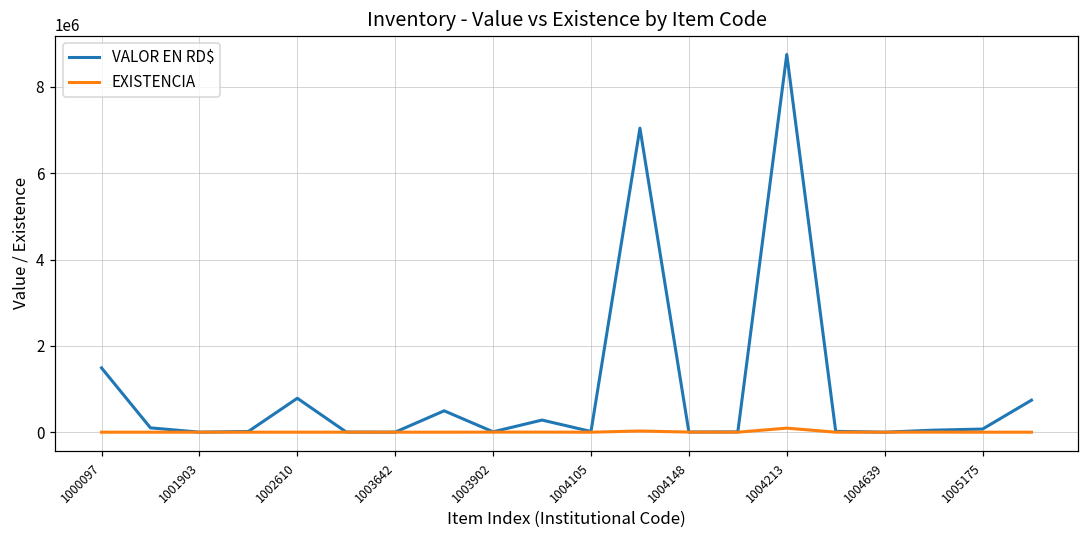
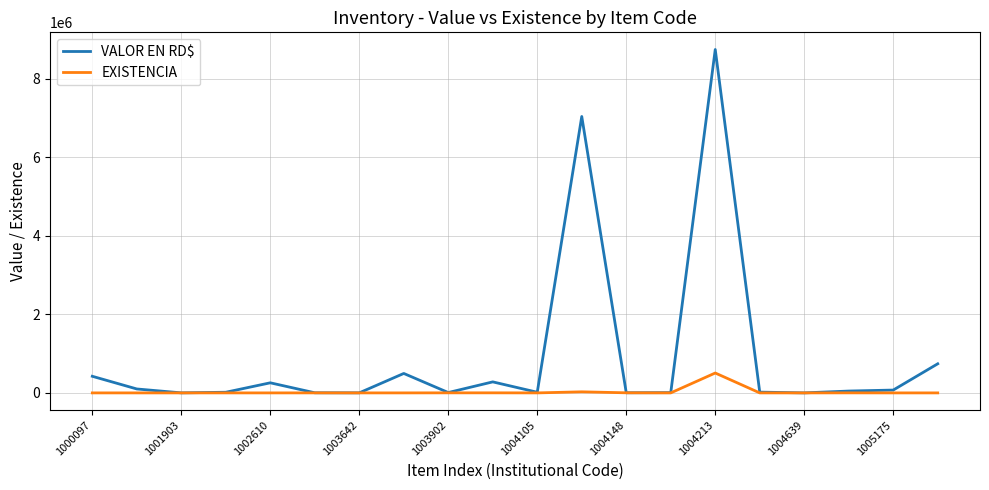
  {
    "VALOR EN RD$": {
-     "1000097": 1500000,
-     "1002610": 800000,
+     "1000097": 400000,
+     "1002610": 300000,
      "1004213": 8800000,
      "1005175": 100000
    },
    "EXISTENCIA": {
      "1000097": 0,
      "1002610": 0,
-     "1004213": 100000,
+     "1004213": 500000,
      "1005175": 0
    }
  }
